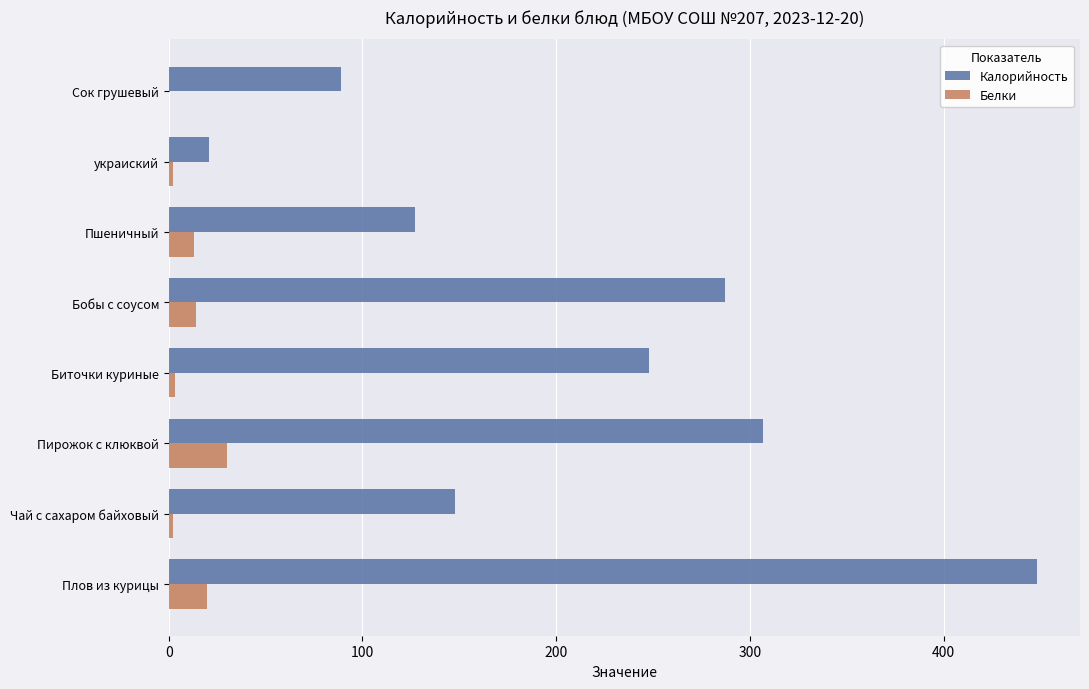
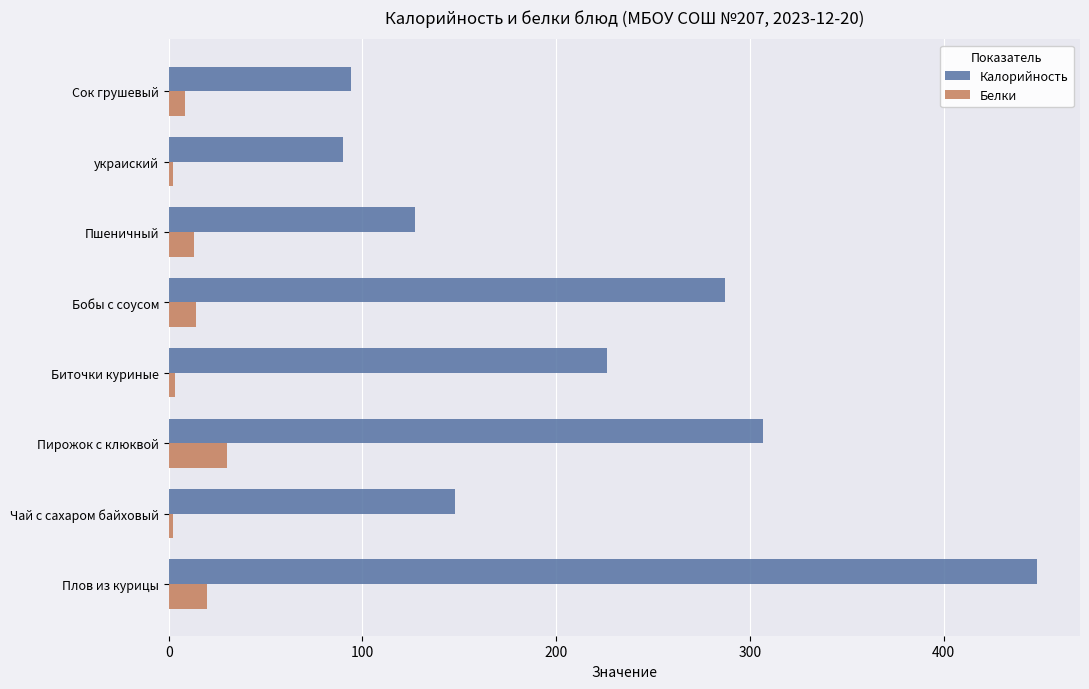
  {
    "Калорийность": {
-     "Сок грушевый": 89,
-     "украиский": 21,
+     "Сок грушевый": 94,
+     "украиский": 90,
      "Пшеничный": 127,
      "Бобы с соусом": 287,
-     "Биточки куриные": 248,
+     "Биточки куриные": 226,
      "Пирожок с клюквой": 307,
      "Чай с сахаром байховый": 148,
      "Плов из курицы": 448
    },
    "Белки": {
-     "Сок грушевый": 0,
+     "Сок грушевый": 8,
      "украиский": 2,
      "Пшеничный": 13,
      "Бобы с соусом": 14,
      "Биточки куриные": 3,
      "Пирожок с клюквой": 30,
      "Чай с сахаром байховый": 2,
      "Плов из курицы": 20
    }
  }
